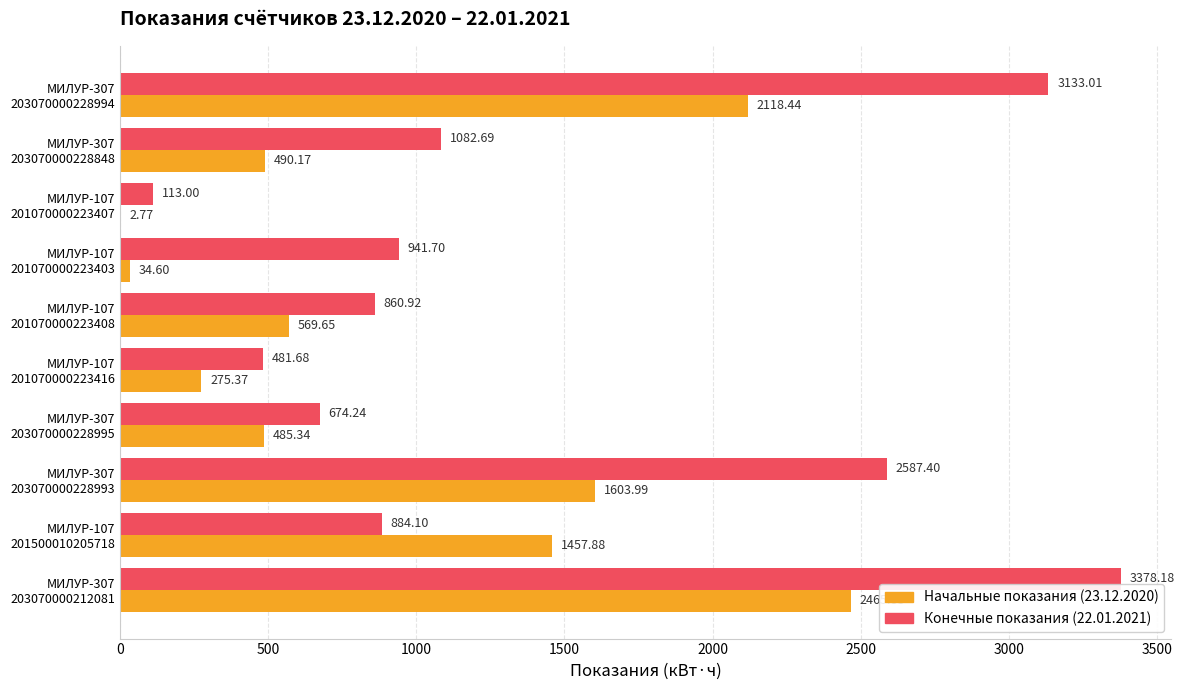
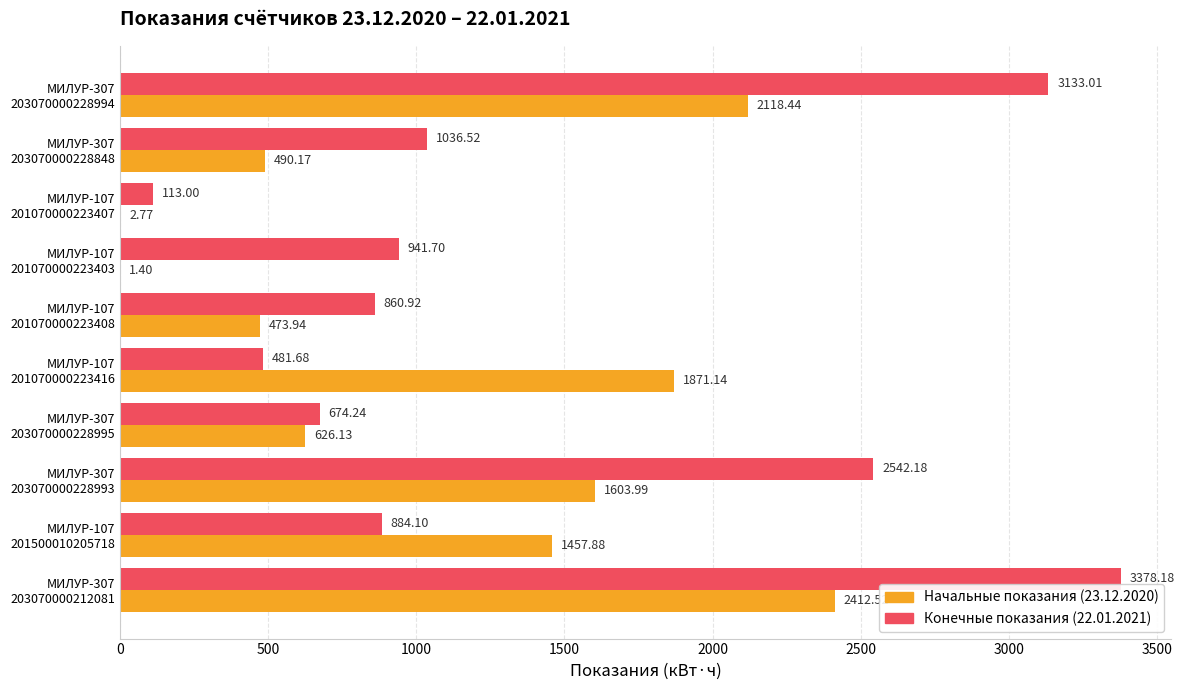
  {
    "Начальные показания (23.12.2020)": {
      "МИЛУР-307 203070000228994": 2118.44,
      "МИЛУР-307 203070000228848": 490.17,
      "МИЛУР-107 201070000223407": 2.77,
-     "МИЛУР-107 201070000223403": 34.60,
-     "МИЛУР-107 201070000223408": 569.65,
-     "МИЛУР-107 201070000223416": 275.37,
-     "МИЛУР-307 203070000228995": 485.34,
+     "МИЛУР-107 201070000223403": 1.40,
+     "МИЛУР-107 201070000223408": 473.94,
+     "МИЛУР-107 201070000223416": 1871.14,
+     "МИЛУР-307 203070000228995": 626.13,
      "МИЛУР-307 203070000228993": 1603.99,
      "МИЛУР-107 201500010205718": 1457.88,
-     "МИЛУР-307 203070000212081": 2470
+     "МИЛУР-307 203070000212081": 2410
    },
    "Конечные показания (22.01.2021)": {
      "МИЛУР-307 203070000228994": 3133.01,
-     "МИЛУР-307 203070000228848": 1082.69,
+     "МИЛУР-307 203070000228848": 1036.52,
      "МИЛУР-107 201070000223407": 113.00,
      "МИЛУР-107 201070000223403": 941.70,
      "МИЛУР-107 201070000223408": 860.92,
      "МИЛУР-107 201070000223416": 481.68,
      "МИЛУР-307 203070000228995": 674.24,
-     "МИЛУР-307 203070000228993": 2587.40,
+     "МИЛУР-307 203070000228993": 2542.18,
      "МИЛУР-107 201500010205718": 884.10
    }
  }
